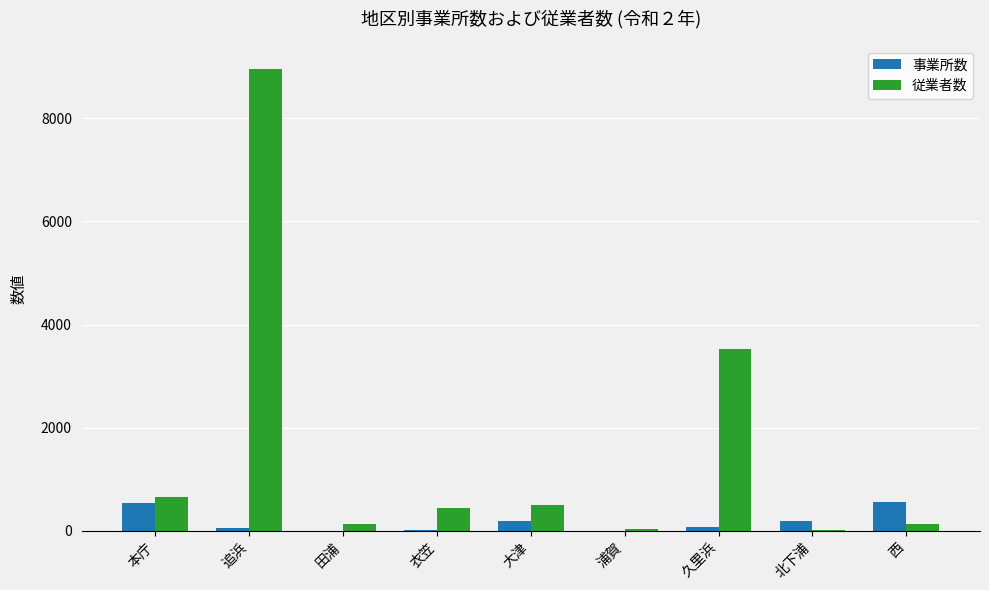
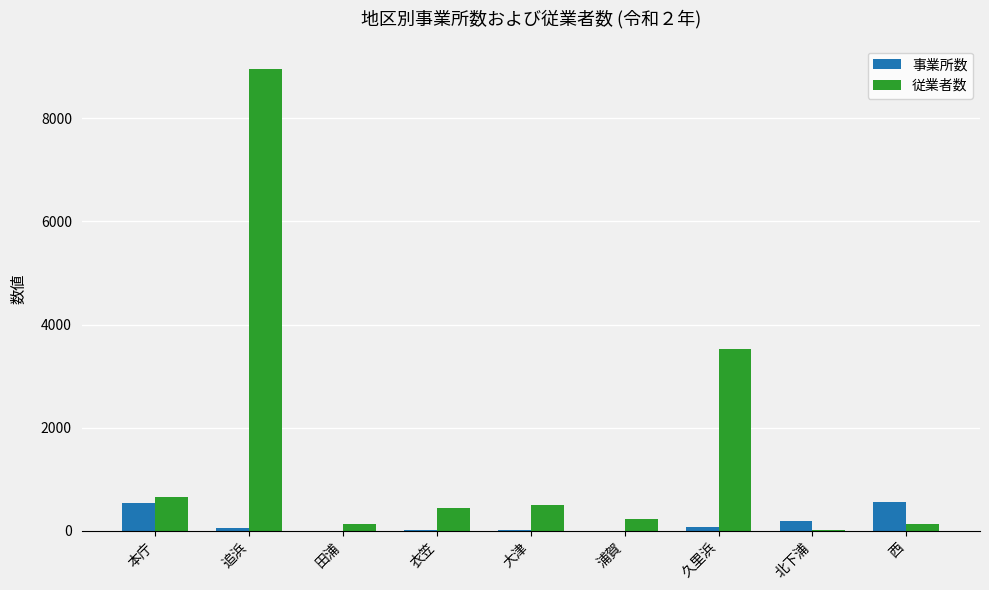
  {
    "事業所数": {
      "本庁": 600,
      "追浜": 100,
-     "大津": 200,
+     "大津": 0,
      "久里浜": 100,
      "北下浦": 200,
      "西": 600
    },
    "従業者数": {
      "本庁": 700,
      "追浜": 9000,
      "田浦": 100,
      "衣笠": 400,
      "大津": 500,
-     "浦賀": 0,
+     "浦賀": 200,
      "久里浜": 3500,
      "西": 100
    }
  }
